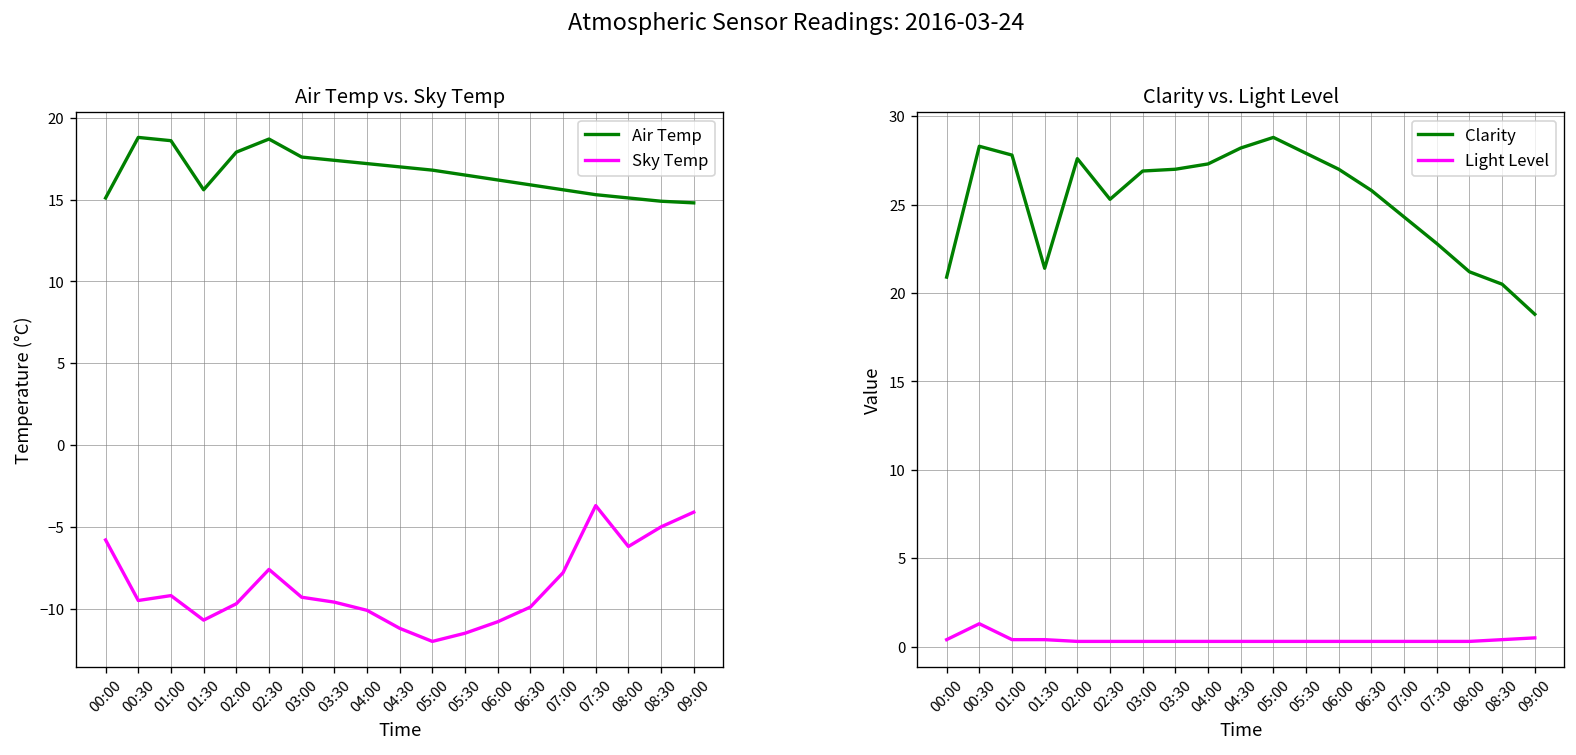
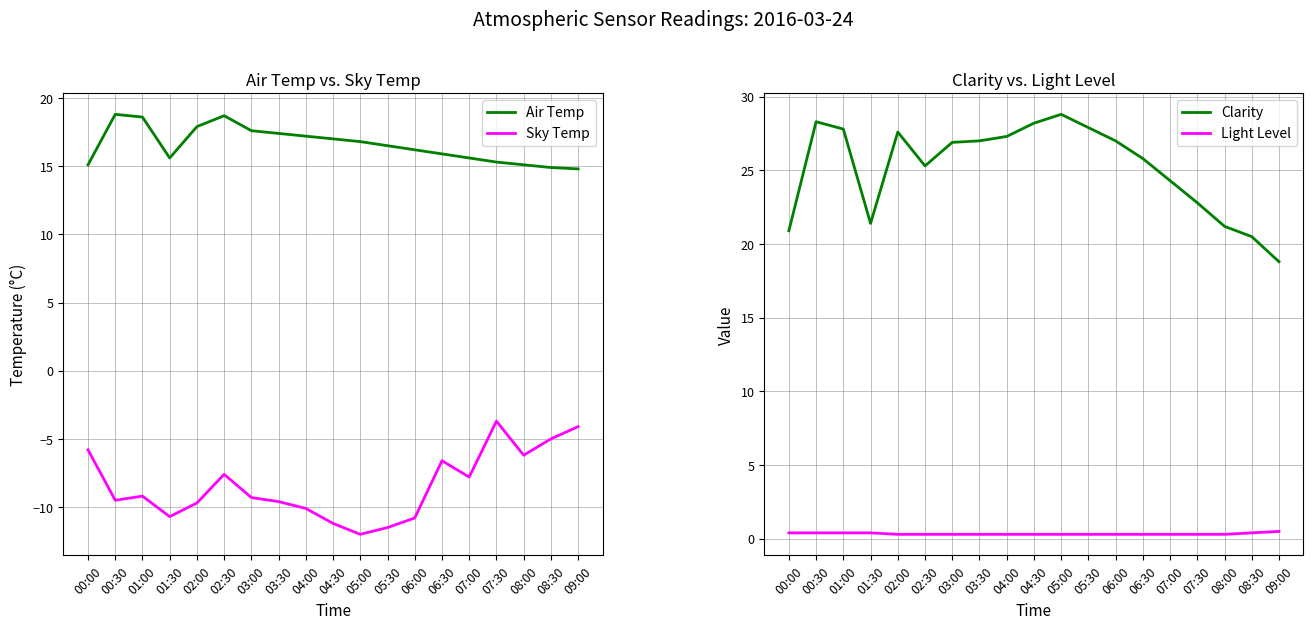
  {
    "Air Temp vs. Sky Temp": {
      "Air Temp": {
        "00:00": 15.1,
        "00:30": 18.8,
        "01:00": 18.6,
        "01:30": 15.6,
        "02:00": 17.9,
        "02:30": 18.7,
        "03:00": 17.6,
        "03:30": 17.4,
        "04:00": 17.2,
        "04:30": 17.0,
        "05:00": 16.8,
        "05:30": 16.5,
        "06:00": 16.2,
        "06:30": 15.9,
        "07:00": 15.6,
        "07:30": 15.3,
        "08:00": 15.1,
        "08:30": 14.9,
        "09:00": 14.8
      },
      "Sky Temp": {
        "00:00": -5.8,
        "00:30": -9.5,
        "01:00": -9.2,
        "01:30": -10.7,
        "02:00": -9.7,
        "02:30": -7.6,
        "03:00": -9.3,
        "03:30": -9.6,
        "04:00": -10.1,
        "04:30": -11.2,
        "05:00": -12.0,
        "05:30": -11.5,
        "06:00": -10.8,
-       "06:30": -9.9,
+       "06:30": -6.6,
        "07:00": -7.8,
        "07:30": -3.7,
        "08:00": -6.2,
        "08:30": -5.0,
        "09:00": -4.1
      }
    },
    "Clarity vs. Light Level": {
      "Clarity": {
        "00:00": 20.9,
        "00:30": 28.3,
        "01:00": 27.8,
        "01:30": 21.4,
        "02:00": 27.6,
        "02:30": 25.3,
        "03:00": 26.9,
        "03:30": 27.0,
        "04:00": 27.3,
        "04:30": 28.2,
        "05:00": 28.8,
        "05:30": 27.9,
        "06:00": 27.0,
        "06:30": 25.8,
        "07:00": 24.3,
        "07:30": 22.8,
        "08:00": 21.2,
        "08:30": 20.5,
        "09:00": 18.8
      },
      "Light Level": {
        "00:00": 0.4,
-       "00:30": 1.3,
+       "00:30": 0.4,
        "01:00": 0.4,
        "01:30": 0.4,
        "02:00": 0.3,
        "02:30": 0.3,
        "03:00": 0.3,
        "03:30": 0.3,
        "04:00": 0.3,
        "04:30": 0.3,
        "05:00": 0.3,
        "05:30": 0.3,
        "06:00": 0.3,
        "06:30": 0.3,
        "07:00": 0.3,
        "07:30": 0.3,
        "08:00": 0.3,
        "08:30": 0.4,
        "09:00": 0.5
      }
    }
  }
